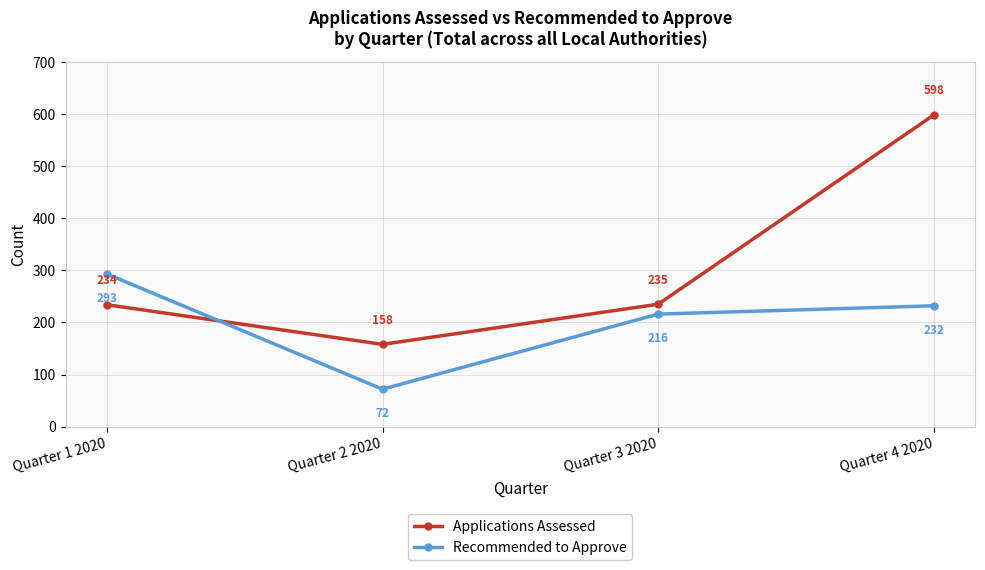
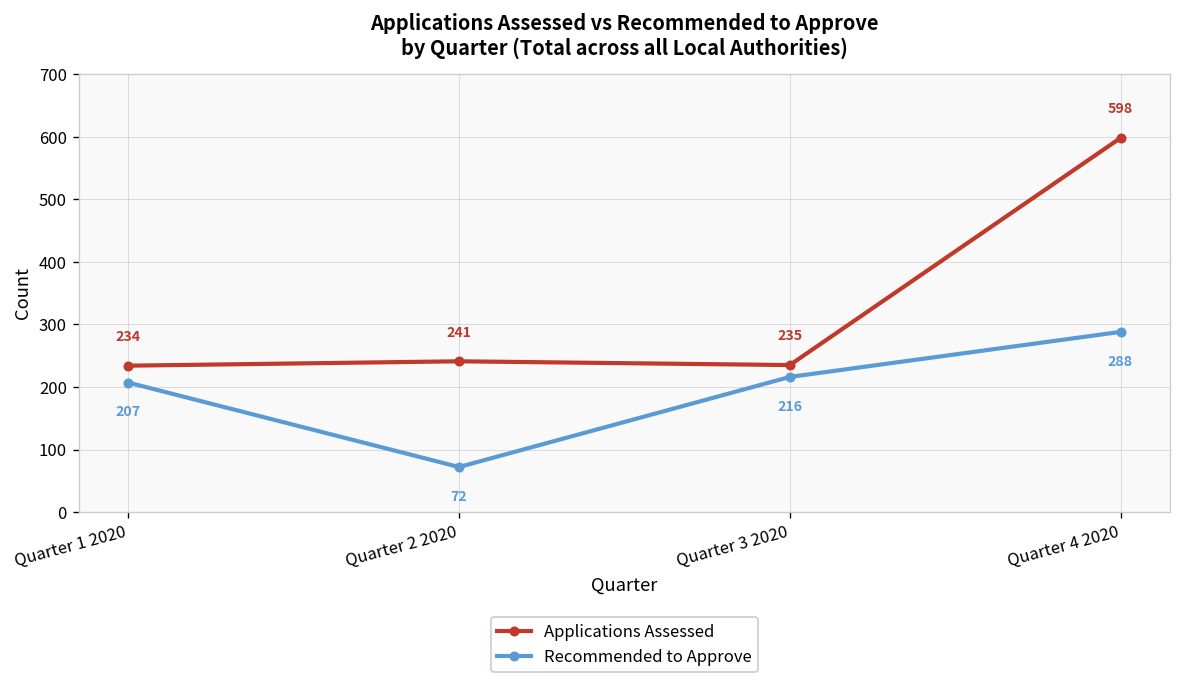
  {
    "Applications Assessed": {
      "Quarter 1 2020": 234,
-     "Quarter 2 2020": 158,
+     "Quarter 2 2020": 241,
      "Quarter 3 2020": 235,
      "Quarter 4 2020": 598
    },
    "Recommended to Approve": {
-     "Quarter 1 2020": 293,
+     "Quarter 1 2020": 207,
      "Quarter 2 2020": 72,
      "Quarter 3 2020": 216,
-     "Quarter 4 2020": 232
+     "Quarter 4 2020": 288
    }
  }
